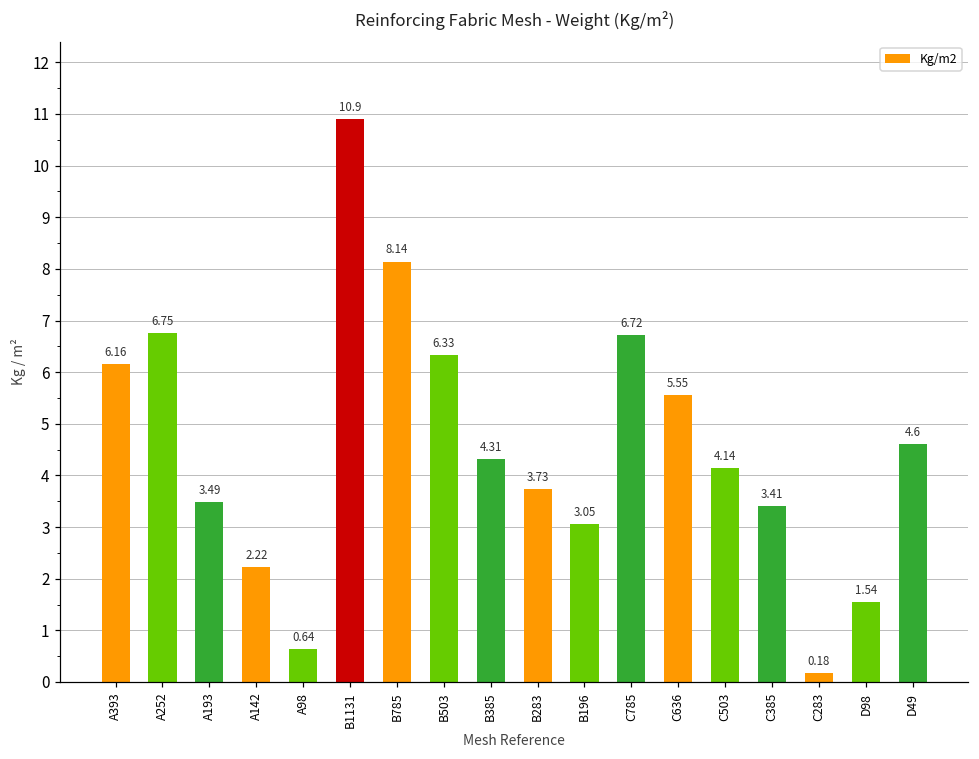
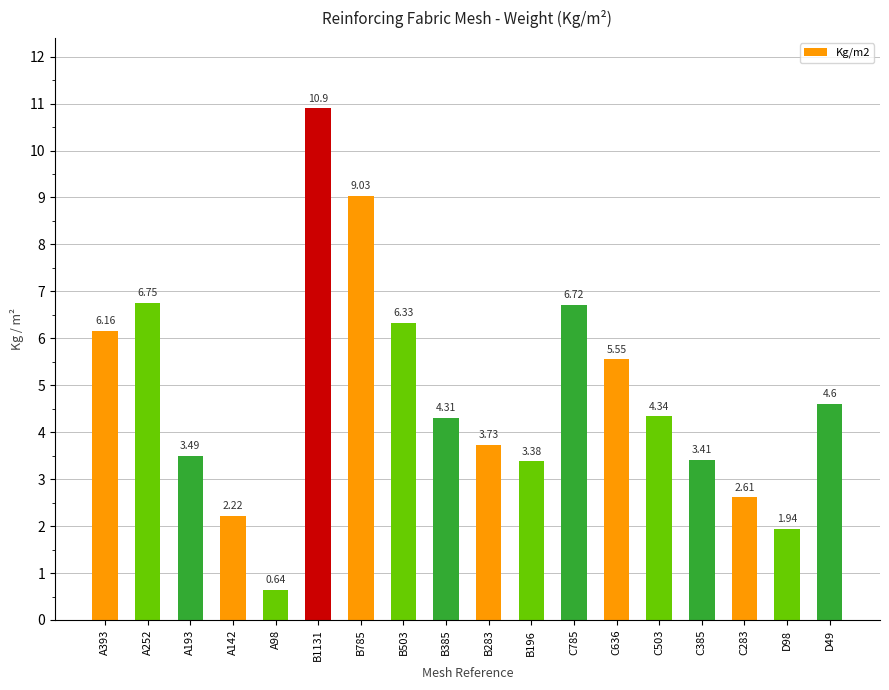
  {
    "A393": 6.16,
    "A252": 6.75,
    "A193": 3.49,
    "A142": 2.22,
    "A98": 0.64,
    "B1131": 10.9,
-   "B785": 8.14,
+   "B785": 9.03,
    "B503": 6.33,
    "B385": 4.31,
    "B283": 3.73,
-   "B196": 3.05,
+   "B196": 3.38,
    "C785": 6.72,
    "C636": 5.55,
-   "C503": 4.14,
+   "C503": 4.34,
    "C385": 3.41,
-   "C283": 0.18,
-   "D98": 1.54,
+   "C283": 2.61,
+   "D98": 1.94,
    "D49": 4.6
  }
